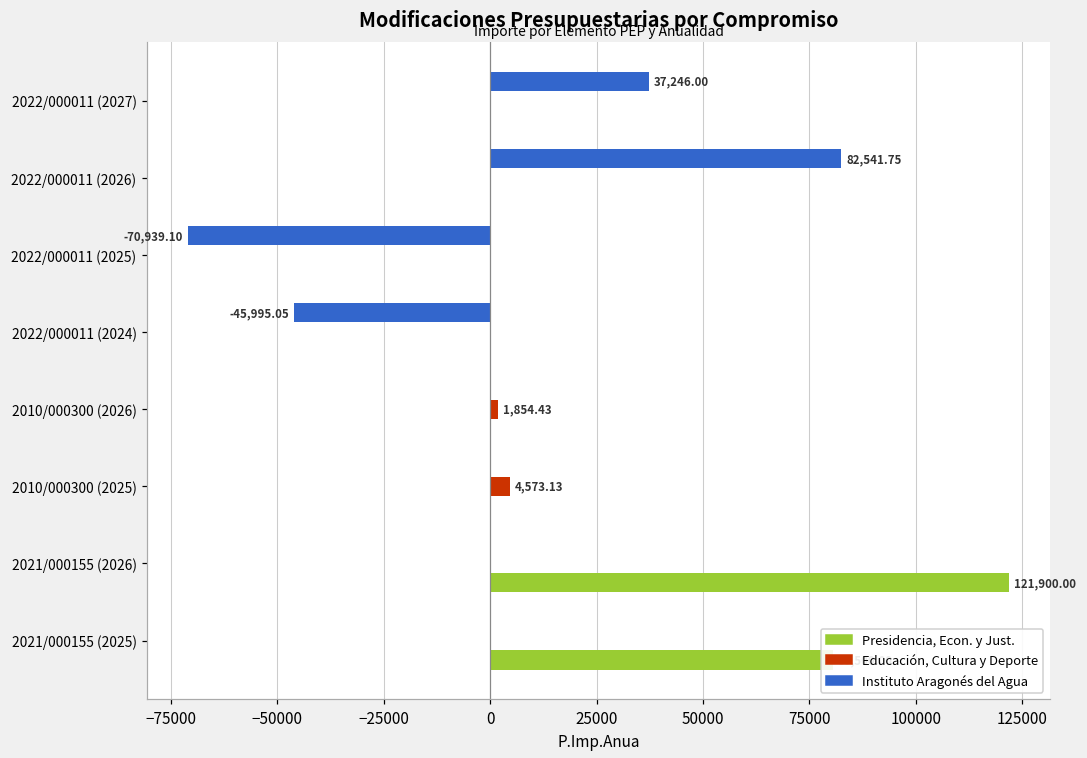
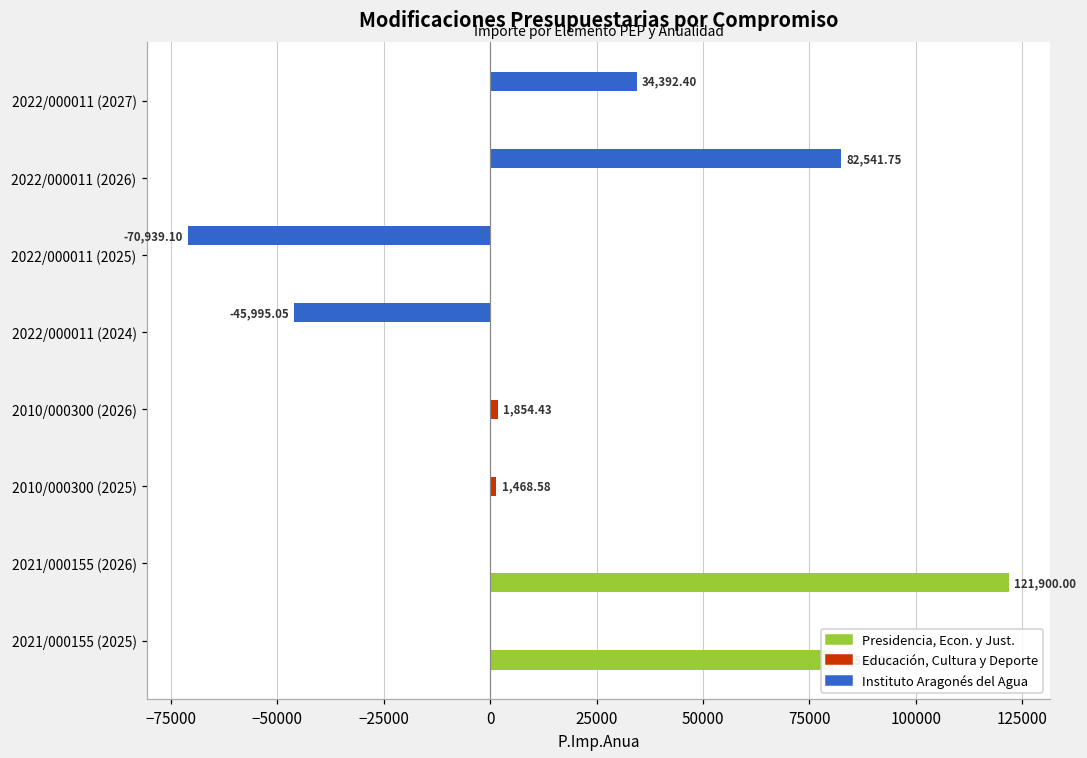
  {
    "Presidencia, Econ. y Just.": {
      "2021/000155 (2026)": "121,900.00"
    },
    "Educación, Cultura y Deporte": {
      "2010/000300 (2026)": "1,854.43",
-     "2010/000300 (2025)": "4,573.13"
+     "2010/000300 (2025)": "1,468.58"
    },
    "Instituto Aragonés del Agua": {
-     "2022/000011 (2027)": "37,246.00",
+     "2022/000011 (2027)": "34,392.40",
      "2022/000011 (2026)": "82,541.75",
      "2022/000011 (2025)": "-70,939.10",
      "2022/000011 (2024)": "-45,995.05"
    }
  }
